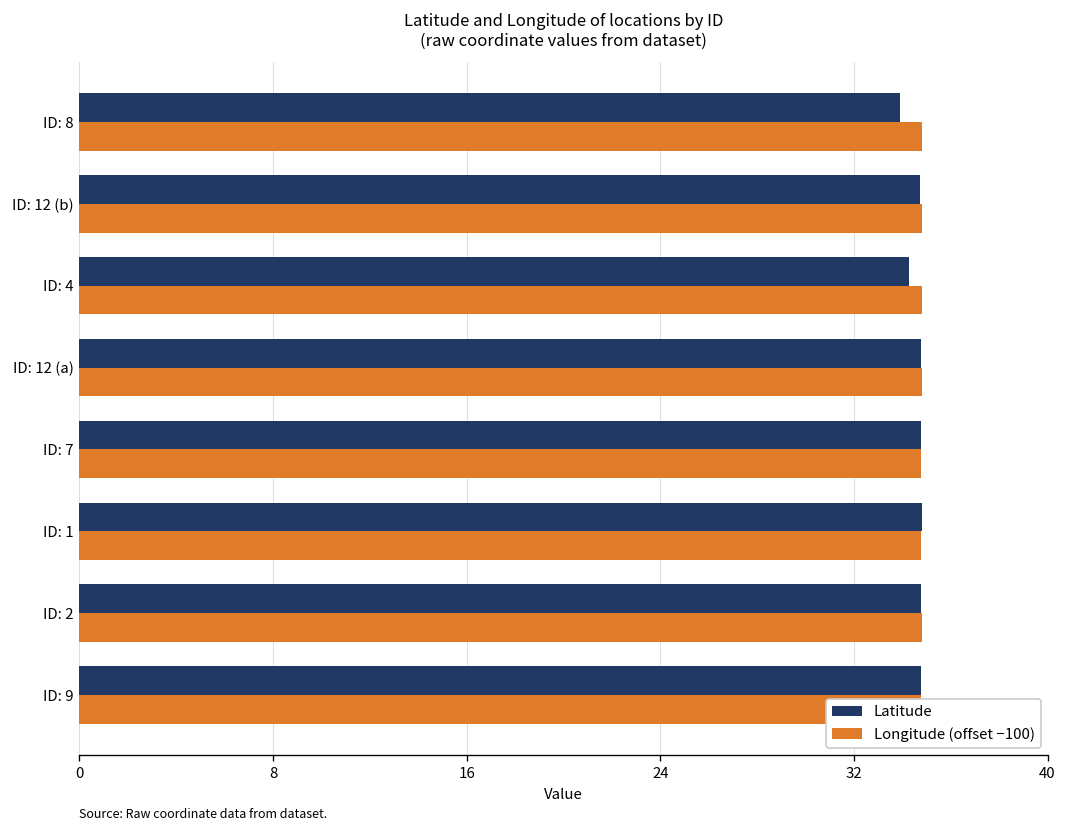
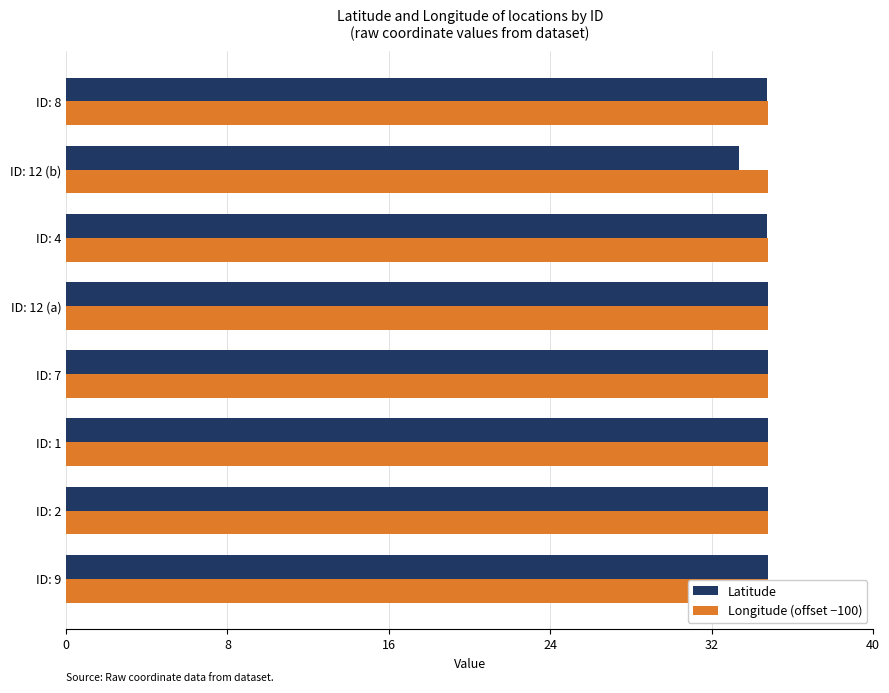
  {
    "Latitude": {
-     "ID: 8": 33.9,
-     "ID: 12 (b)": 34.7,
-     "ID: 4": 34.3,
+     "ID: 8": 34.7,
+     "ID: 12 (b)": 33.4,
+     "ID: 4": 34.7,
      "ID: 12 (a)": 34.8,
      "ID: 7": 34.8,
      "ID: 1": 34.8,
      "ID: 2": 34.8,
      "ID: 9": 34.8
    },
    "Longitude (offset −100)": {
      "ID: 8": 34.8,
      "ID: 12 (b)": 34.8,
      "ID: 4": 34.8,
      "ID: 12 (a)": 34.8,
      "ID: 7": 34.8,
      "ID: 1": 34.8,
      "ID: 2": 34.8
    }
  }
